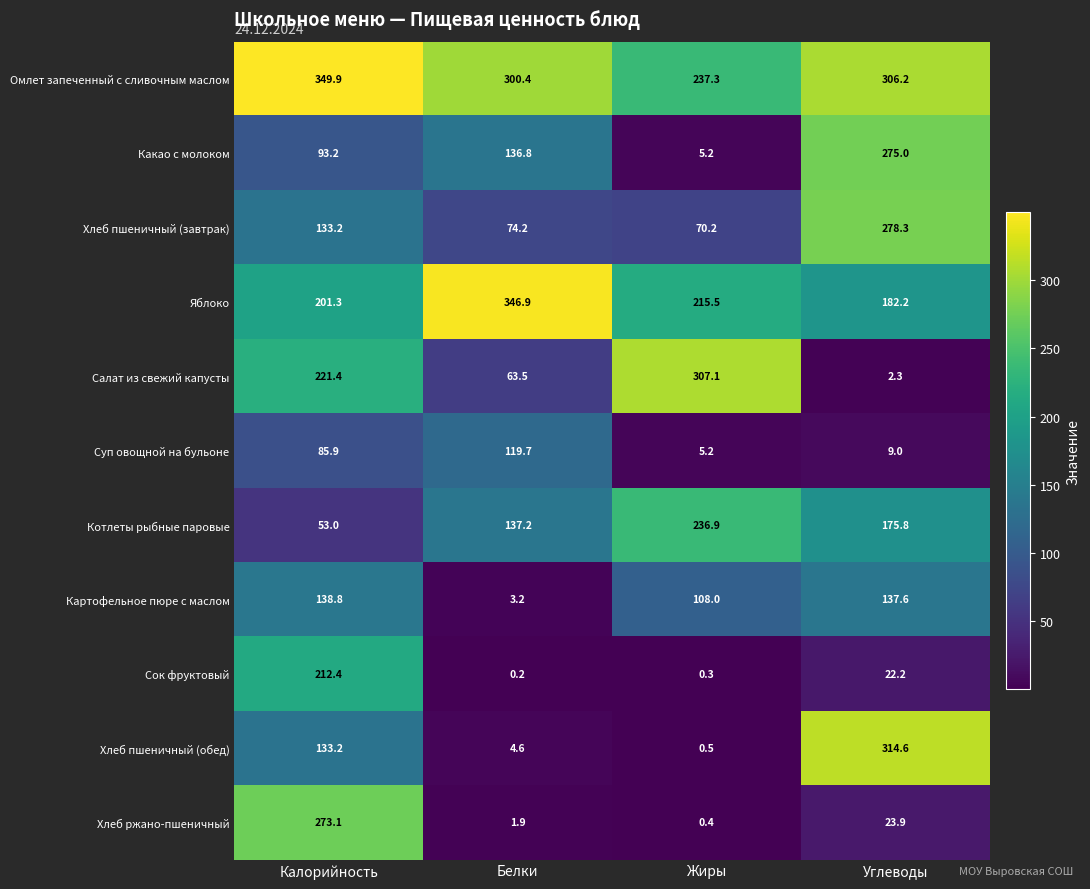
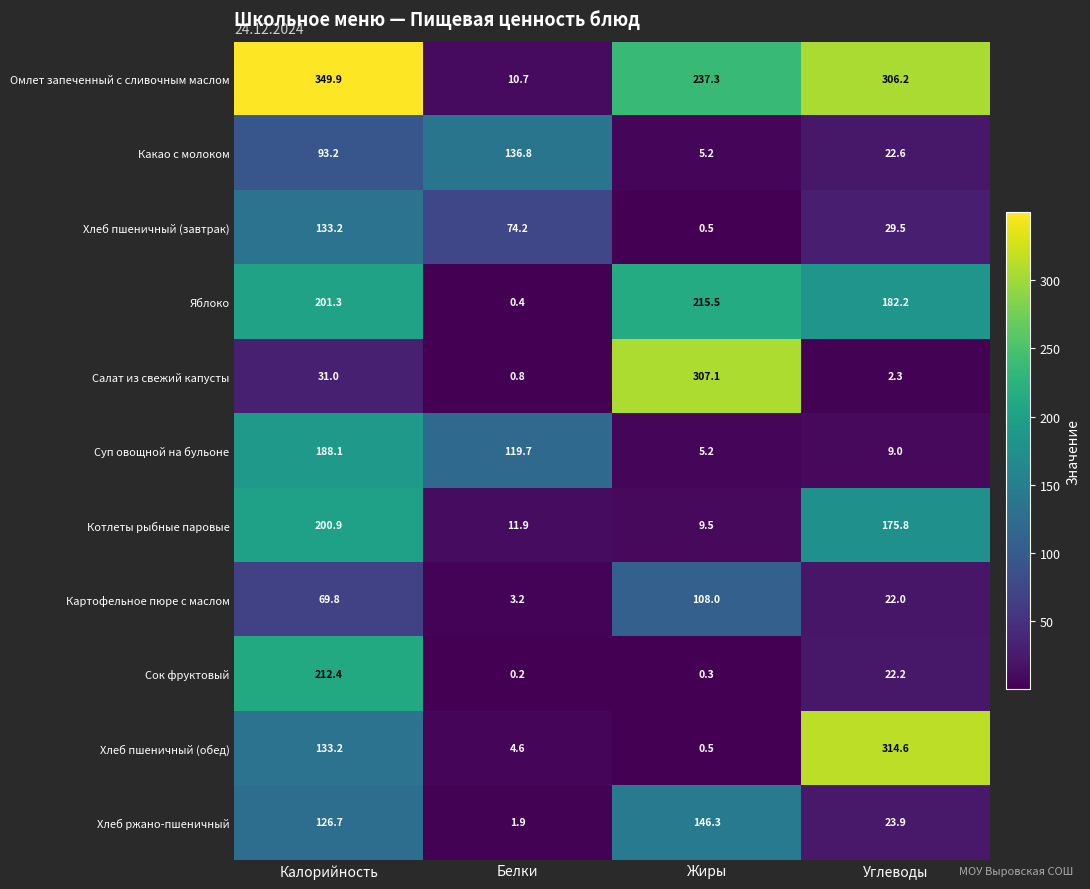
  {
    "Омлет запеченный с сливочным маслом": {
      "Калорийность": 349.9,
-     "Белки": 300.4,
+     "Белки": 10.7,
      "Жиры": 237.3,
      "Углеводы": 306.2
    },
    "Какао с молоком": {
      "Калорийность": 93.2,
      "Белки": 136.8,
      "Жиры": 5.2,
-     "Углеводы": 275.0
+     "Углеводы": 22.6
    },
    "Хлеб пшеничный (завтрак)": {
      "Калорийность": 133.2,
      "Белки": 74.2,
-     "Жиры": 70.2,
-     "Углеводы": 278.3
+     "Жиры": 0.5,
+     "Углеводы": 29.5
    },
    "Яблоко": {
      "Калорийность": 201.3,
-     "Белки": 346.9,
+     "Белки": 0.4,
      "Жиры": 215.5,
      "Углеводы": 182.2
    },
    "Салат из свежий капусты": {
-     "Калорийность": 221.4,
-     "Белки": 63.5,
+     "Калорийность": 31.0,
+     "Белки": 0.8,
      "Жиры": 307.1,
      "Углеводы": 2.3
    },
    "Суп овощной на бульоне": {
-     "Калорийность": 85.9,
+     "Калорийность": 188.1,
      "Белки": 119.7,
      "Жиры": 5.2,
      "Углеводы": 9.0
    },
    "Котлеты рыбные паровые": {
-     "Калорийность": 53.0,
-     "Белки": 137.2,
-     "Жиры": 236.9,
+     "Калорийность": 200.9,
+     "Белки": 11.9,
+     "Жиры": 9.5,
      "Углеводы": 175.8
    },
    "Картофельное пюре с маслом": {
-     "Калорийность": 138.8,
+     "Калорийность": 69.8,
      "Белки": 3.2,
      "Жиры": 108.0,
-     "Углеводы": 137.6
+     "Углеводы": 22.0
    },
    "Сок фруктовый": {
      "Калорийность": 212.4,
      "Белки": 0.2,
      "Жиры": 0.3,
      "Углеводы": 22.2
    },
    "Хлеб пшеничный (обед)": {
      "Калорийность": 133.2,
      "Белки": 4.6,
      "Жиры": 0.5,
      "Углеводы": 314.6
    },
    "Хлеб ржано-пшеничный": {
-     "Калорийность": 273.1,
+     "Калорийность": 126.7,
      "Белки": 1.9,
-     "Жиры": 0.4,
+     "Жиры": 146.3,
      "Углеводы": 23.9
    }
  }
